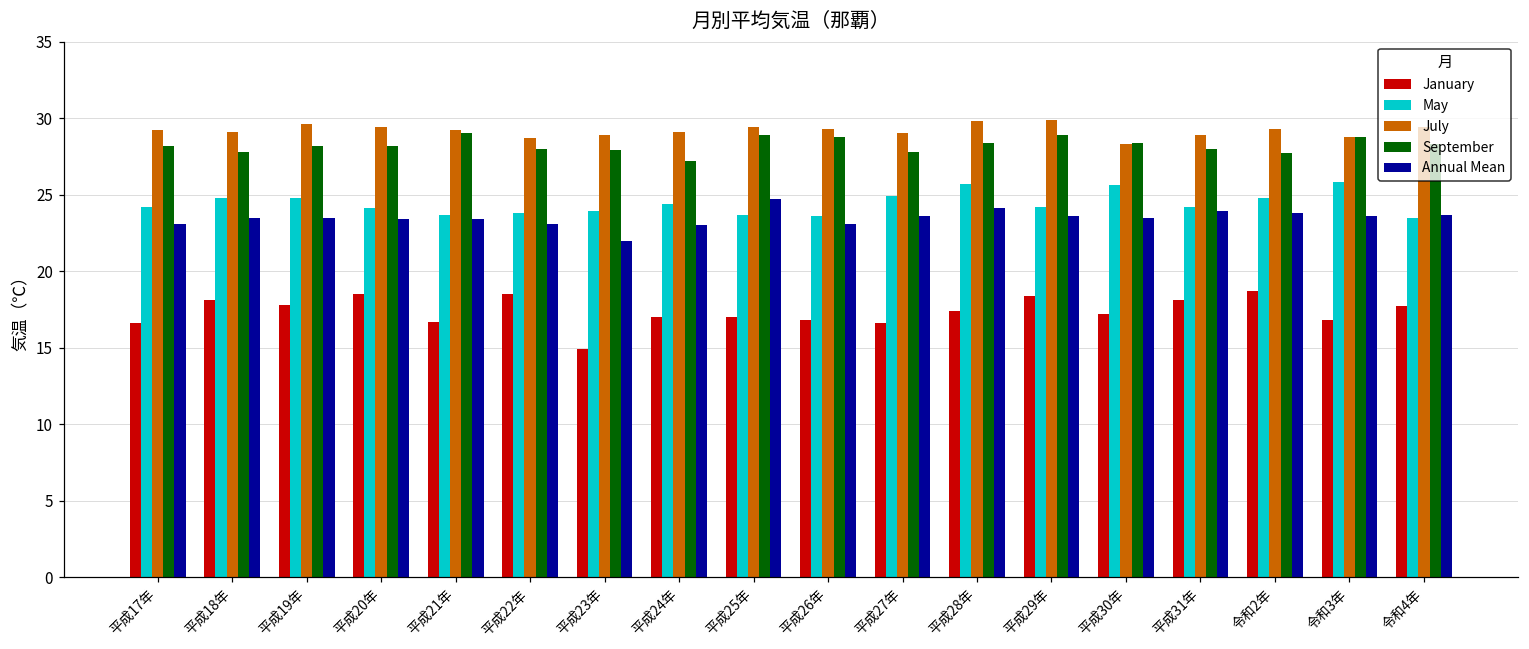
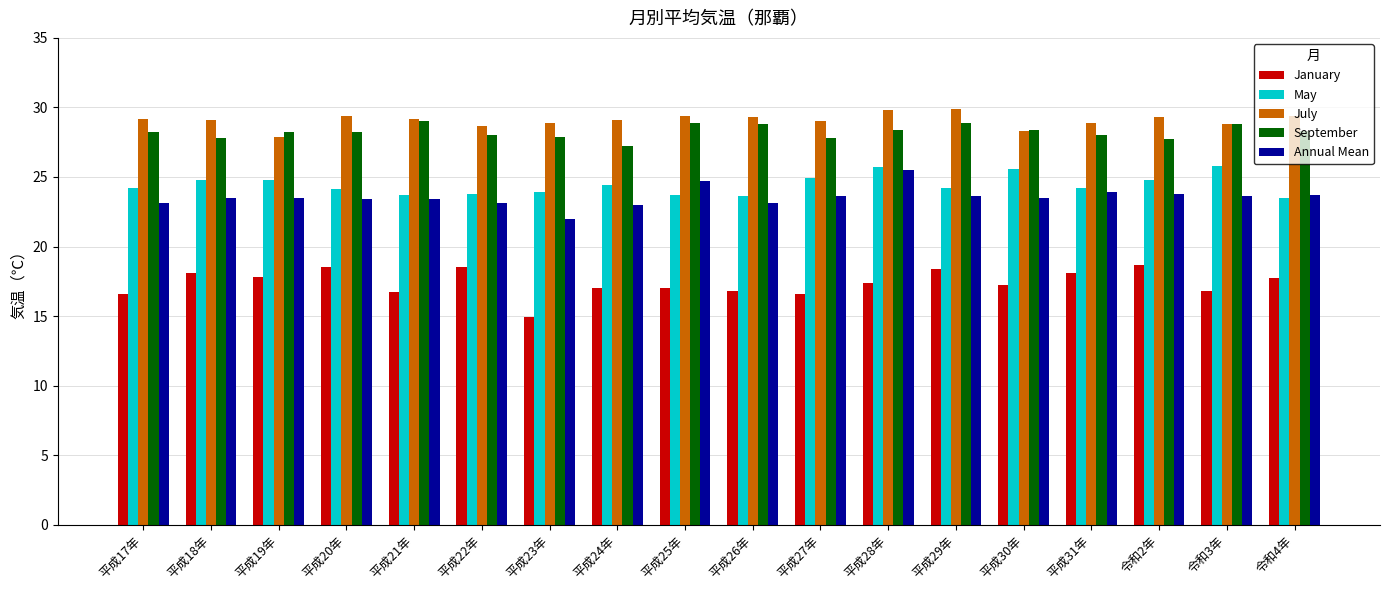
  {
    "January": {
      "平成17年": 16.6,
      "平成18年": 18.1,
      "平成19年": 17.8,
      "平成20年": 18.5,
      "平成21年": 16.7,
      "平成22年": 18.5,
      "平成23年": 14.9,
      "平成24年": 17.0,
      "平成25年": 17.0,
      "平成26年": 16.8,
      "平成27年": 16.6,
      "平成28年": 17.4,
      "平成29年": 18.4,
      "平成30年": 17.2,
      "平成31年": 18.1,
      "令和2年": 18.7,
      "令和3年": 16.8,
      "令和4年": 17.7
    },
    "May": {
      "平成17年": 24.2,
      "平成18年": 24.8,
      "平成19年": 24.8,
      "平成20年": 24.1,
      "平成21年": 23.7,
      "平成22年": 23.8,
      "平成23年": 23.9,
      "平成24年": 24.4,
      "平成25年": 23.7,
      "平成26年": 23.6,
      "平成27年": 24.9,
      "平成28年": 25.7,
      "平成29年": 24.2,
      "平成30年": 25.6,
      "平成31年": 24.2,
      "令和2年": 24.8,
      "令和3年": 25.8,
      "令和4年": 23.5
    },
    "July": {
      "平成17年": 29.2,
      "平成18年": 29.1,
-     "平成19年": 29.6,
+     "平成19年": 27.9,
      "平成20年": 29.4,
      "平成21年": 29.2,
      "平成22年": 28.7,
      "平成23年": 28.9,
      "平成24年": 29.1,
      "平成25年": 29.4,
      "平成26年": 29.3,
      "平成27年": 29.0,
      "平成28年": 29.8,
      "平成29年": 29.9,
      "平成30年": 28.3,
      "平成31年": 28.9,
      "令和2年": 29.3,
      "令和3年": 28.8
    },
    "September": {
      "平成17年": 28.2,
      "平成18年": 27.8,
      "平成19年": 28.2,
      "平成20年": 28.2,
      "平成21年": 29.0,
      "平成22年": 28.0,
      "平成23年": 27.9,
      "平成24年": 27.2,
      "平成25年": 28.9,
      "平成26年": 28.8,
      "平成27年": 27.8,
      "平成28年": 28.4,
      "平成29年": 28.9,
      "平成30年": 28.4,
      "平成31年": 28.0,
      "令和2年": 27.7,
      "令和3年": 28.8
    },
    "Annual Mean": {
      "平成17年": 23.1,
      "平成18年": 23.5,
      "平成19年": 23.5,
      "平成20年": 23.4,
      "平成21年": 23.4,
      "平成22年": 23.1,
      "平成23年": 22.0,
      "平成24年": 23.0,
      "平成25年": 24.7,
      "平成26年": 23.1,
      "平成27年": 23.6,
-     "平成28年": 24.1,
+     "平成28年": 25.5,
      "平成29年": 23.6,
      "平成30年": 23.5,
      "平成31年": 23.9,
      "令和2年": 23.8,
      "令和3年": 23.6,
      "令和4年": 23.7
    }
  }
